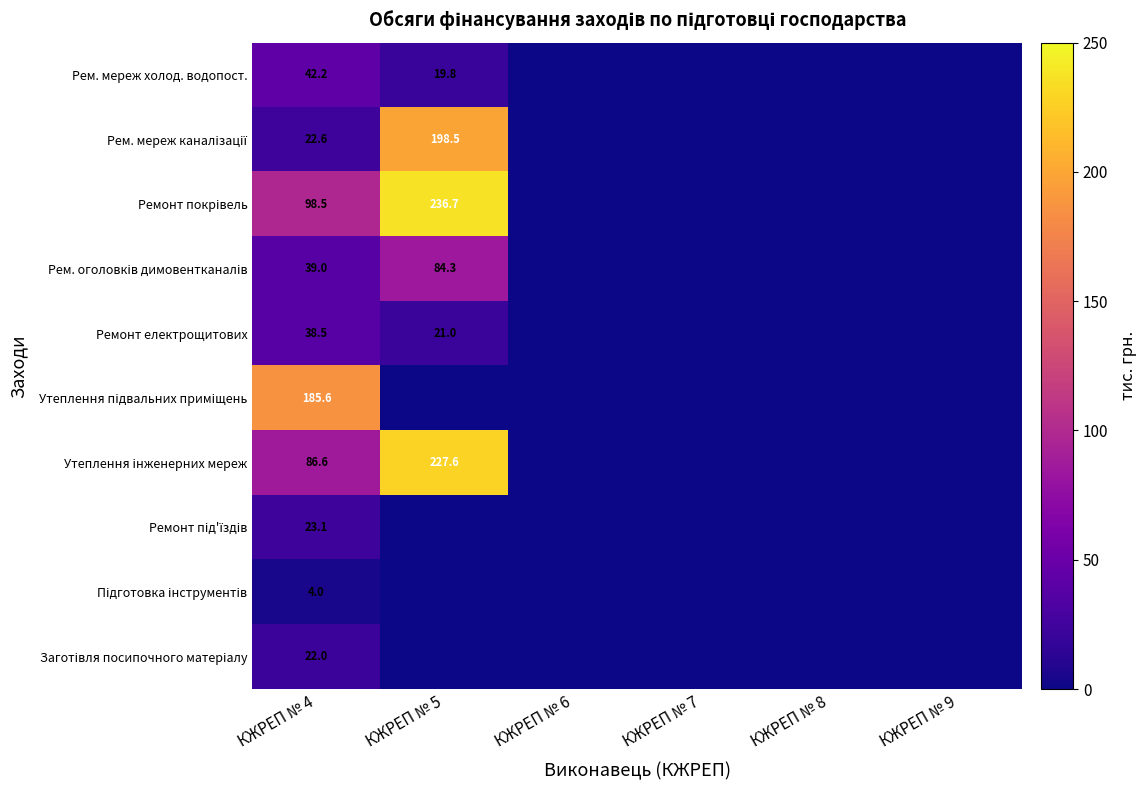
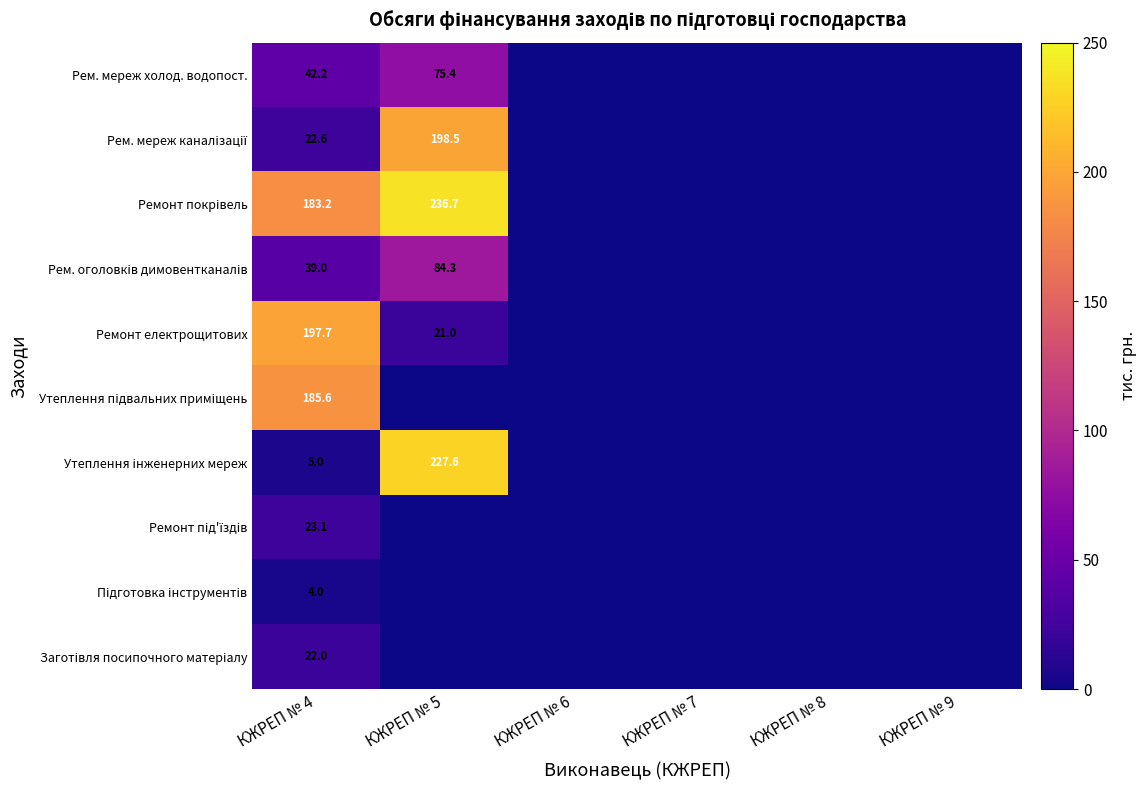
  {
    "Рем. мереж холод. водопост.": {
      "КЖРЕП № 4": 42.2,
-     "КЖРЕП № 5": 19.8
+     "КЖРЕП № 5": 75.4
    },
    "Рем. мереж каналізації": {
      "КЖРЕП № 4": 22.6,
      "КЖРЕП № 5": 198.5
    },
    "Ремонт покрівель": {
-     "КЖРЕП № 4": 98.5,
+     "КЖРЕП № 4": 183.2,
      "КЖРЕП № 5": 236.7
    },
    "Рем. оголовків димовентканалів": {
      "КЖРЕП № 4": 39.0,
      "КЖРЕП № 5": 84.3
    },
    "Ремонт електрощитових": {
-     "КЖРЕП № 4": 38.5,
+     "КЖРЕП № 4": 197.7,
      "КЖРЕП № 5": 21.0
    },
    "Утеплення підвальних приміщень": {
      "КЖРЕП № 4": 185.6
    },
    "Утеплення інженерних мереж": {
-     "КЖРЕП № 4": 86.6,
+     "КЖРЕП № 4": 5.0,
      "КЖРЕП № 5": 227.6
    },
    "Ремонт під'їздів": {
      "КЖРЕП № 4": 23.1
    },
    "Підготовка інструментів": {
      "КЖРЕП № 4": 4.0
    },
    "Заготівля посипочного матеріалу": {
      "КЖРЕП № 4": 22.0
    }
  }
